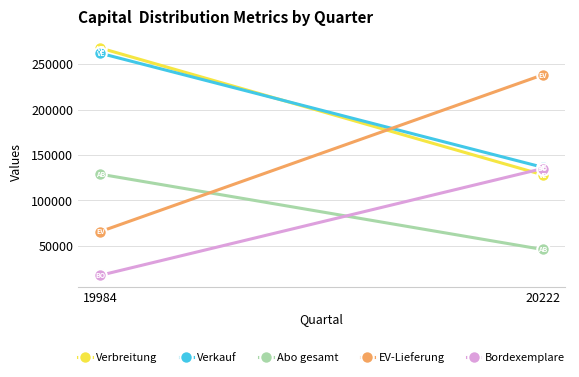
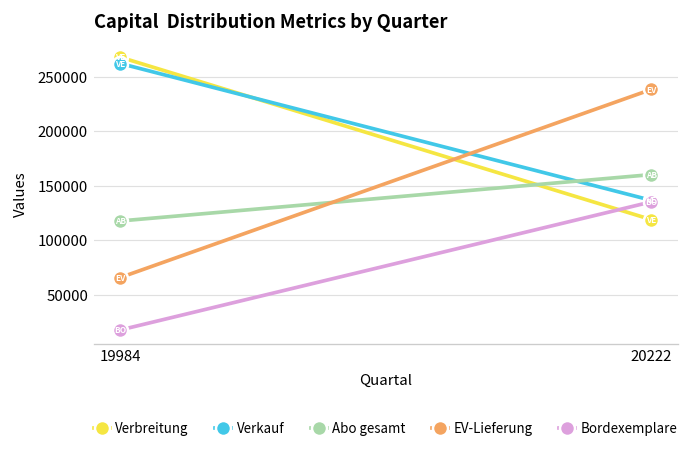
  {
    "Verbreitung": {
      "19984": 270000,
-     "20222": 130000
+     "20222": 120000
    },
    "Verkauf": {
      "19984": 260000
    },
    "Abo gesamt": {
-     "19984": 130000,
-     "20222": 50000
+     "19984": 120000,
+     "20222": 160000
    },
    "EV-Lieferung": {
      "19984": 70000,
      "20222": 240000
    },
    "Bordexemplare": {
      "19984": 20000
    }
  }
